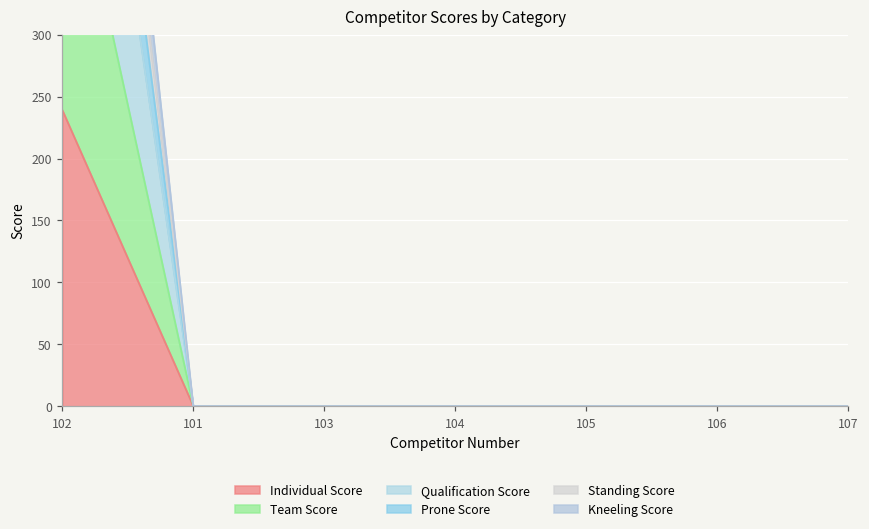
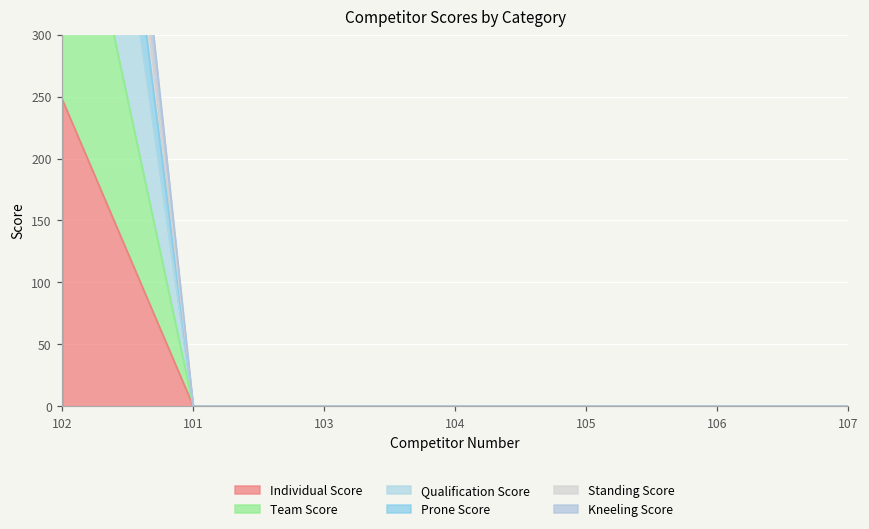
  {
    "Individual Score": {
-     "102": 239
+     "102": 247
    }
  }
